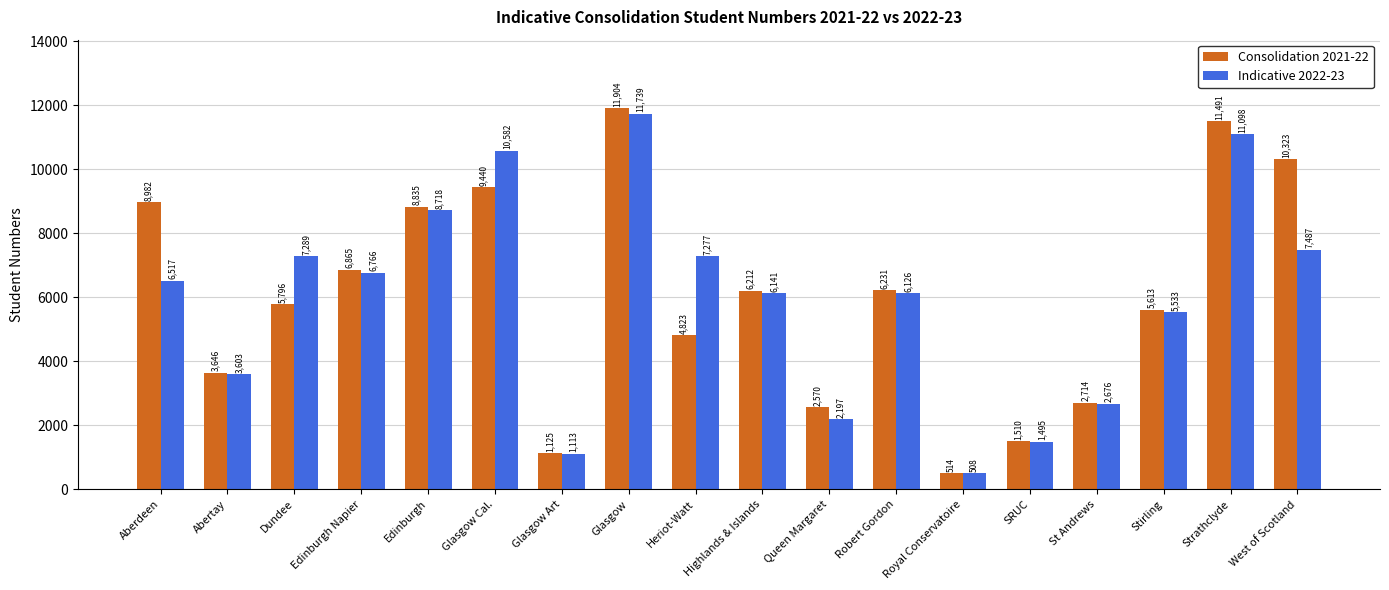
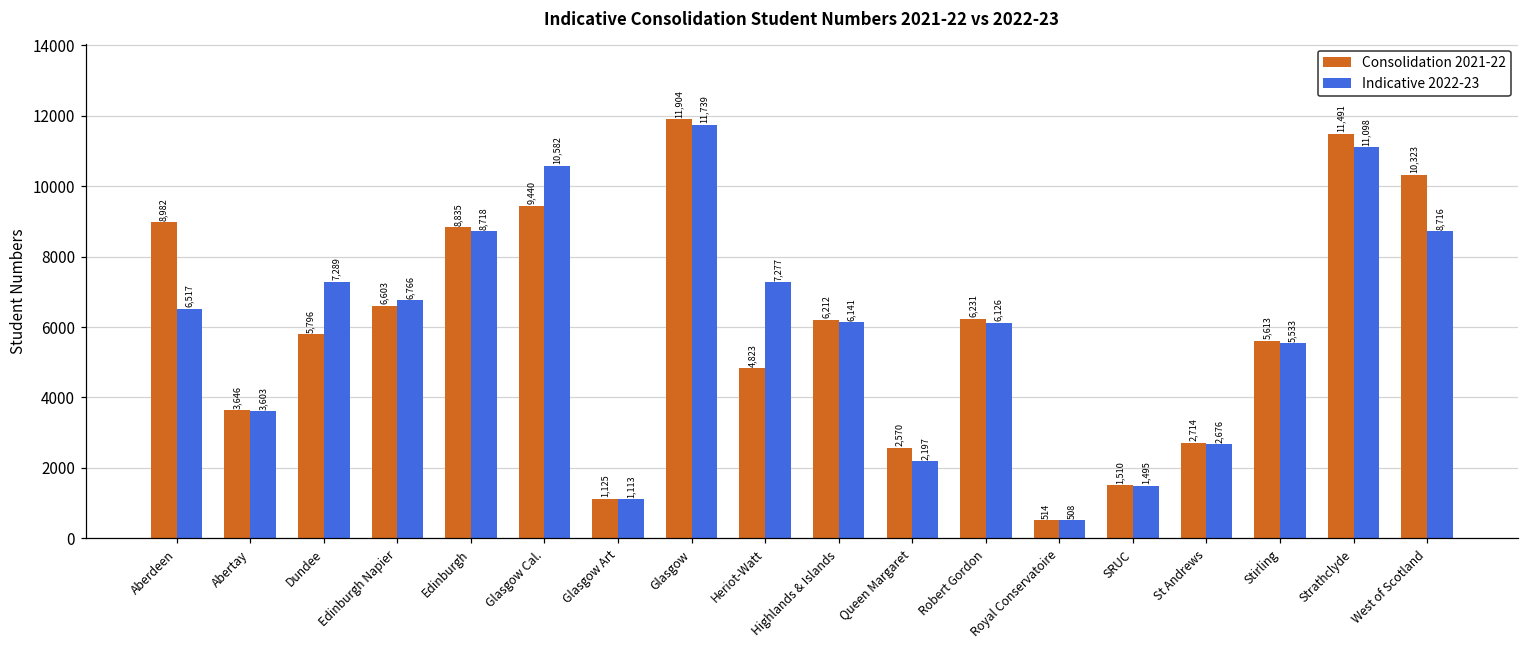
  {
    "Consolidation 2021-22": {
      "Aberdeen": "8,982",
      "Abertay": "3,646",
      "Dundee": "5,796",
-     "Edinburgh Napier": "6,865",
+     "Edinburgh Napier": "6,603",
      "Edinburgh": "8,835",
      "Glasgow Cal.": "9,440",
      "Glasgow Art": "1,125",
      "Glasgow": "11,904",
      "Heriot-Watt": "4,823",
      "Highlands & Islands": "6,212",
      "Queen Margaret": "2,570",
      "Robert Gordon": "6,231",
      "Royal Conservatoire": "514",
      "SRUC": "1,510",
      "St Andrews": "2,714",
      "Stirling": "5,613",
      "Strathclyde": "11,491",
      "West of Scotland": "10,323"
    },
    "Indicative 2022-23": {
      "Aberdeen": "6,517",
      "Abertay": "3,603",
      "Dundee": "7,289",
      "Edinburgh Napier": "6,766",
      "Edinburgh": "8,718",
      "Glasgow Cal.": "10,582",
      "Glasgow Art": "1,113",
      "Glasgow": "11,739",
      "Heriot-Watt": "7,277",
      "Highlands & Islands": "6,141",
      "Queen Margaret": "2,197",
      "Robert Gordon": "6,126",
      "Royal Conservatoire": "508",
      "SRUC": "1,495",
      "St Andrews": "2,676",
      "Stirling": "5,533",
      "Strathclyde": "11,098",
-     "West of Scotland": "7,487"
+     "West of Scotland": "8,716"
    }
  }
